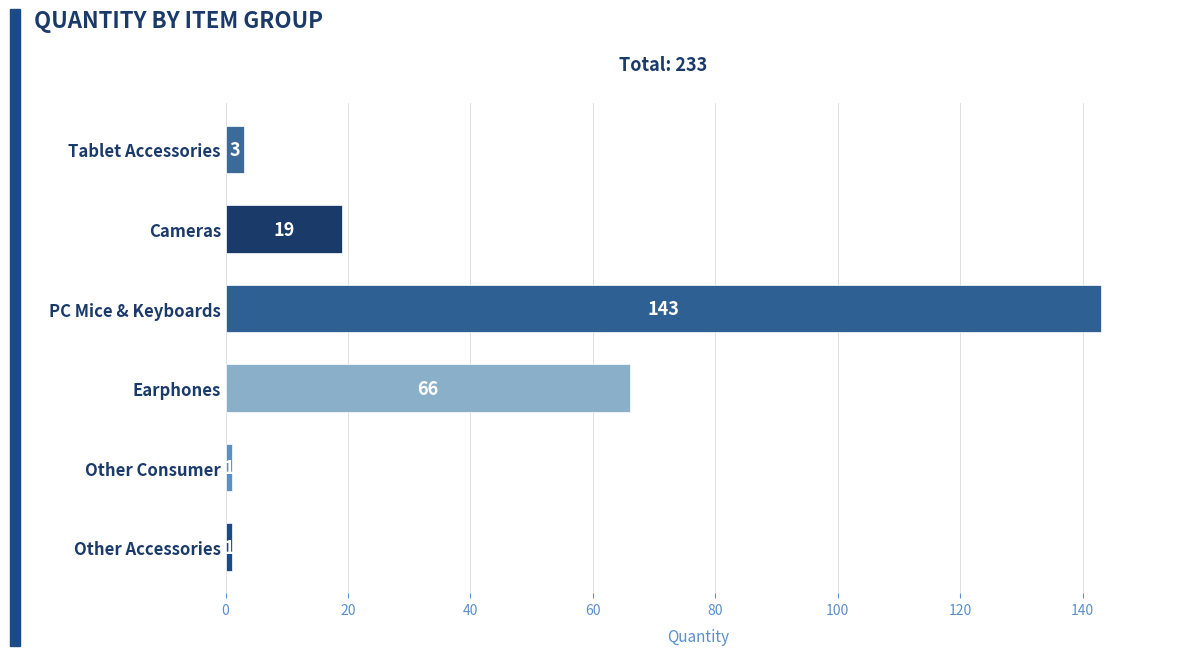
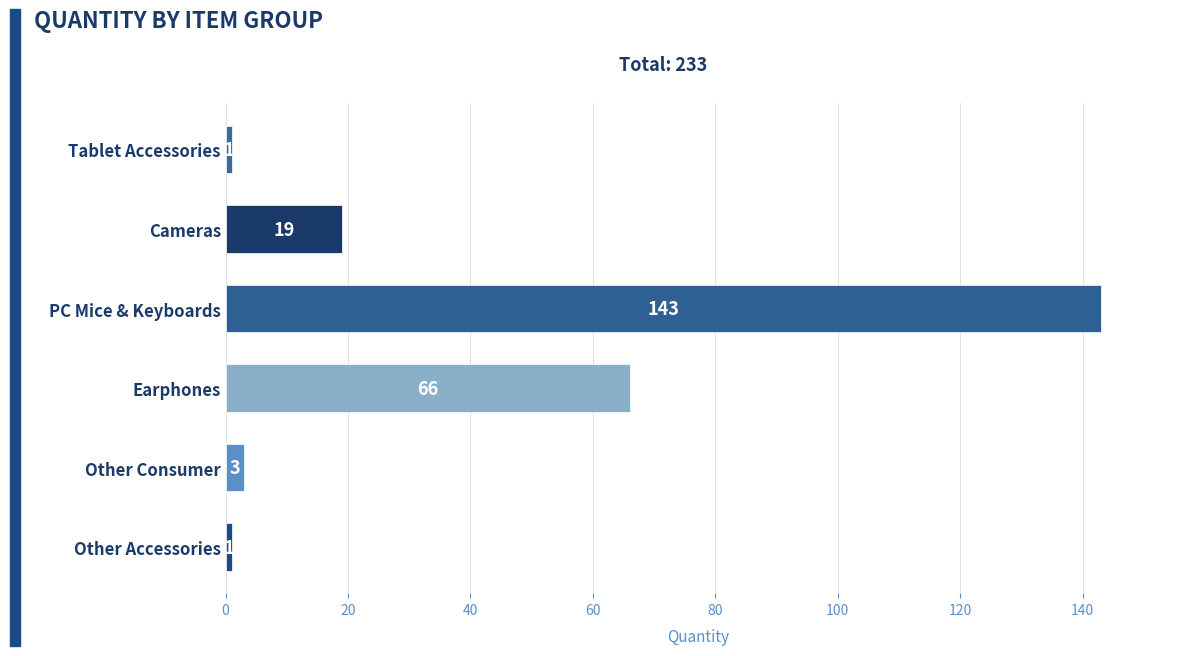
  {
-   "Tablet Accessories": 3,
-   "Other Consumer": 1,
+   "Tablet Accessories": 1,
+   "Other Consumer": 3,
    "Other Accessories": 1
  }
